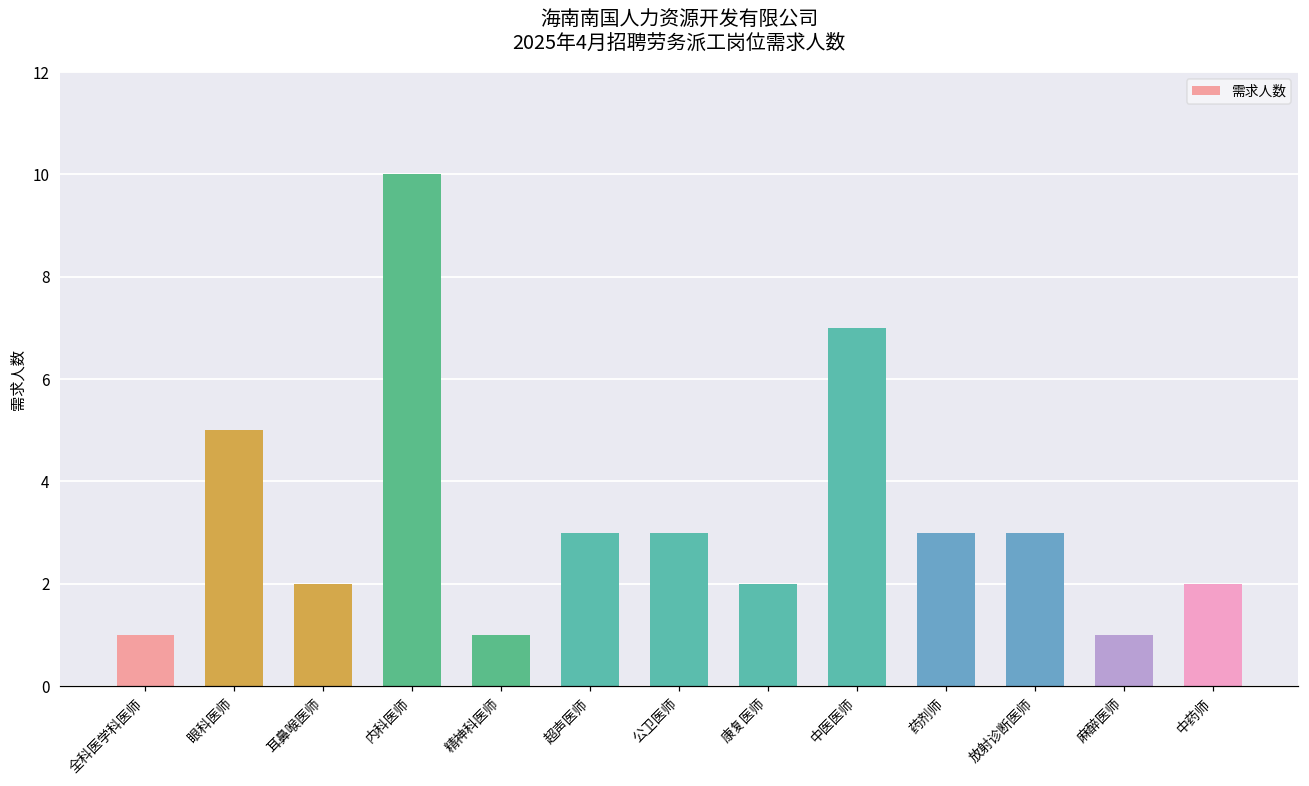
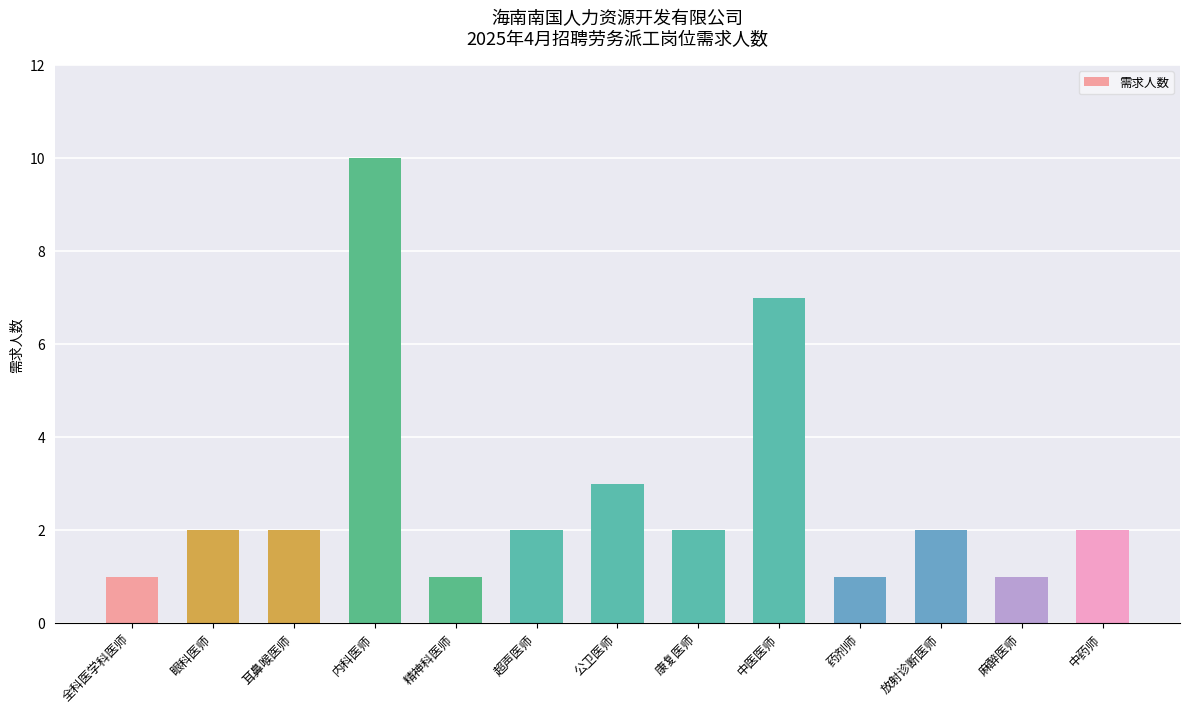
  {
    "全科医学科医师": 1,
-   "眼科医师": 5,
+   "眼科医师": 2,
    "耳鼻喉医师": 2,
    "内科医师": 10,
    "精神科医师": 1,
-   "超声医师": 3,
+   "超声医师": 2,
    "公卫医师": 3,
    "康复医师": 2,
    "中医医师": 7,
-   "药剂师": 3,
-   "放射诊断医师": 3,
+   "药剂师": 1,
+   "放射诊断医师": 2,
    "麻醉医师": 1,
    "中药师": 2
  }
